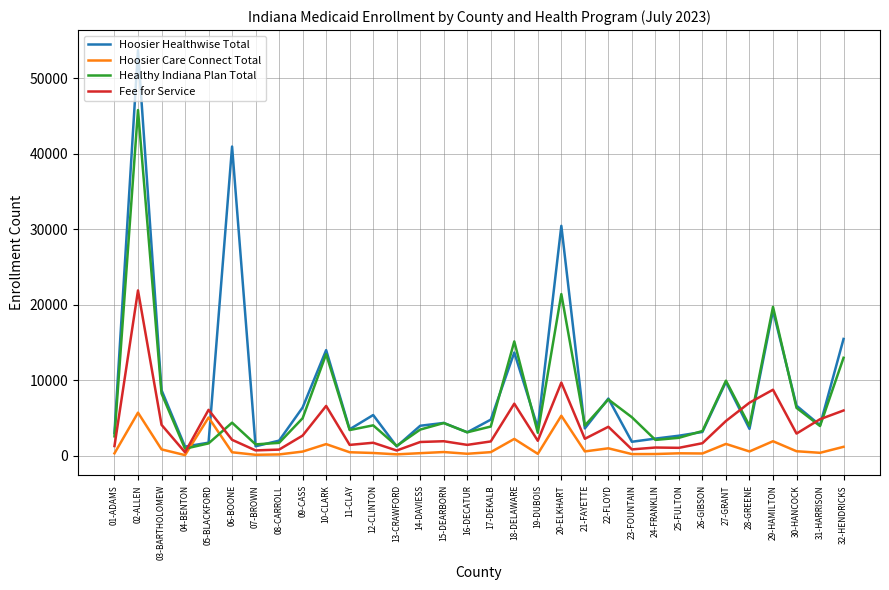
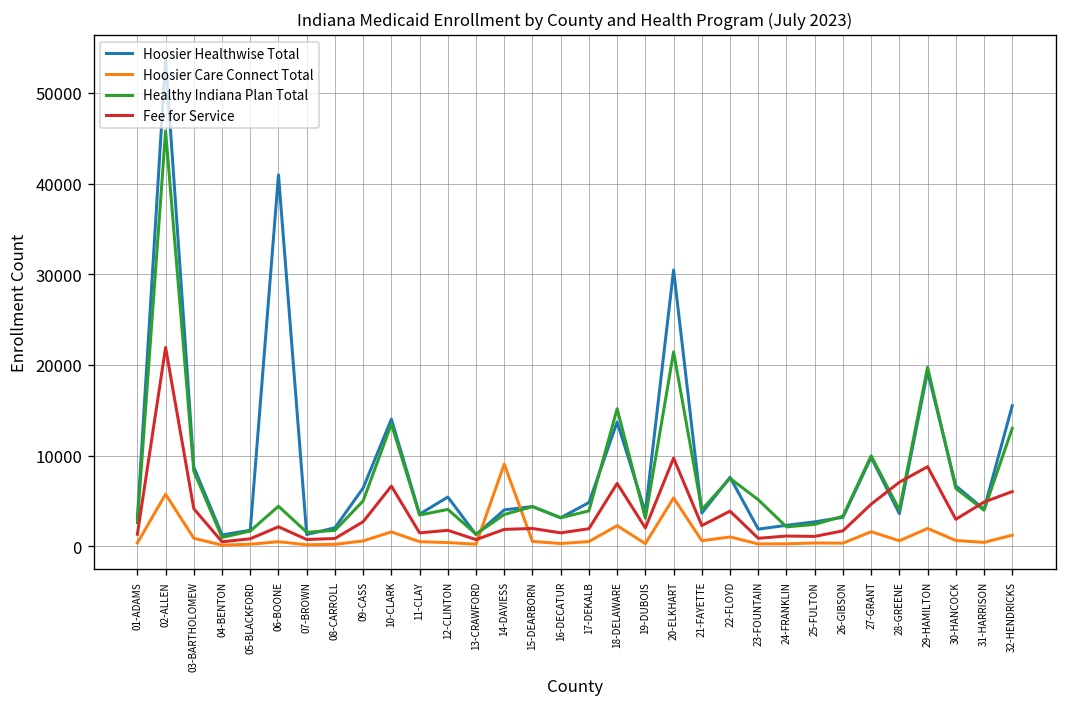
  {
    "Hoosier Healthwise Total": {
      "01-ADAMS": 3000,
      "03-BARTHOLOMEW": 9000,
      "06-BOONE": 41000,
      "09-CASS": 6000,
      "10-CLARK": 14000,
      "12-CLINTON": 5000,
      "14-DAVIESS": 4000,
      "17-DEKALB": 5000,
      "18-DELAWARE": 14000,
      "19-DUBOIS": 4000,
      "20-ELKHART": 30000,
      "21-FAYETTE": 4000,
      "23-FOUNTAIN": 2000,
      "28-GREENE": 4000,
      "29-HAMILTON": 19000,
      "32-HENDRICKS": 15000
    },
    "Hoosier Care Connect Total": {
      "01-ADAMS": 0,
      "02-ALLEN": 6000,
      "03-BARTHOLOMEW": 1000,
      "04-BENTON": 0,
-     "05-BLACKFORD": 5000,
+     "05-BLACKFORD": 0,
      "06-BOONE": 0,
      "07-BROWN": 0,
      "08-CARROLL": 0,
      "09-CASS": 1000,
      "10-CLARK": 2000,
      "11-CLAY": 0,
      "12-CLINTON": 0,
      "13-CRAWFORD": 0,
-     "14-DAVIESS": 0,
+     "14-DAVIESS": 9000,
      "15-DEARBORN": 1000,
      "16-DECATUR": 0,
      "17-DEKALB": 1000,
      "18-DELAWARE": 2000,
      "19-DUBOIS": 0,
      "20-ELKHART": 5000,
      "21-FAYETTE": 1000,
      "22-FLOYD": 1000,
      "23-FOUNTAIN": 0,
      "24-FRANKLIN": 0,
      "25-FULTON": 0,
      "26-GIBSON": 0,
      "27-GRANT": 2000,
      "28-GREENE": 1000,
      "29-HAMILTON": 2000,
      "30-HANCOCK": 1000,
      "31-HARRISON": 0,
      "32-HENDRICKS": 1000
    },
    "Healthy Indiana Plan Total": {
      "01-ADAMS": 3000,
      "02-ALLEN": 46000,
      "03-BARTHOLOMEW": 8000,
      "06-BOONE": 4000,
      "09-CASS": 5000,
      "10-CLARK": 13000,
      "12-CLINTON": 4000,
      "14-DAVIESS": 3000,
      "17-DEKALB": 4000,
      "18-DELAWARE": 15000,
      "19-DUBOIS": 3000,
      "20-ELKHART": 21000,
      "21-FAYETTE": 4000,
      "23-FOUNTAIN": 5000,
      "28-GREENE": 4000,
      "29-HAMILTON": 20000,
      "32-HENDRICKS": 13000
    },
    "Fee for Service": {
      "01-ADAMS": 1000,
      "02-ALLEN": 22000,
      "03-BARTHOLOMEW": 4000,
      "04-BENTON": 0,
-     "05-BLACKFORD": 6000,
+     "05-BLACKFORD": 1000,
      "06-BOONE": 2000,
      "07-BROWN": 1000,
      "08-CARROLL": 1000,
      "09-CASS": 3000,
      "10-CLARK": 7000,
      "11-CLAY": 1000,
      "12-CLINTON": 2000,
      "13-CRAWFORD": 1000,
      "14-DAVIESS": 2000,
      "15-DEARBORN": 2000,
      "16-DECATUR": 1000,
      "17-DEKALB": 2000,
      "18-DELAWARE": 7000,
      "19-DUBOIS": 2000,
      "20-ELKHART": 10000,
      "21-FAYETTE": 2000,
      "22-FLOYD": 4000,
      "23-FOUNTAIN": 1000,
      "24-FRANKLIN": 1000,
      "25-FULTON": 1000,
      "26-GIBSON": 2000,
      "27-GRANT": 5000,
      "28-GREENE": 7000,
      "29-HAMILTON": 9000,
      "30-HANCOCK": 3000,
      "31-HARRISON": 5000,
      "32-HENDRICKS": 6000
    }
  }
